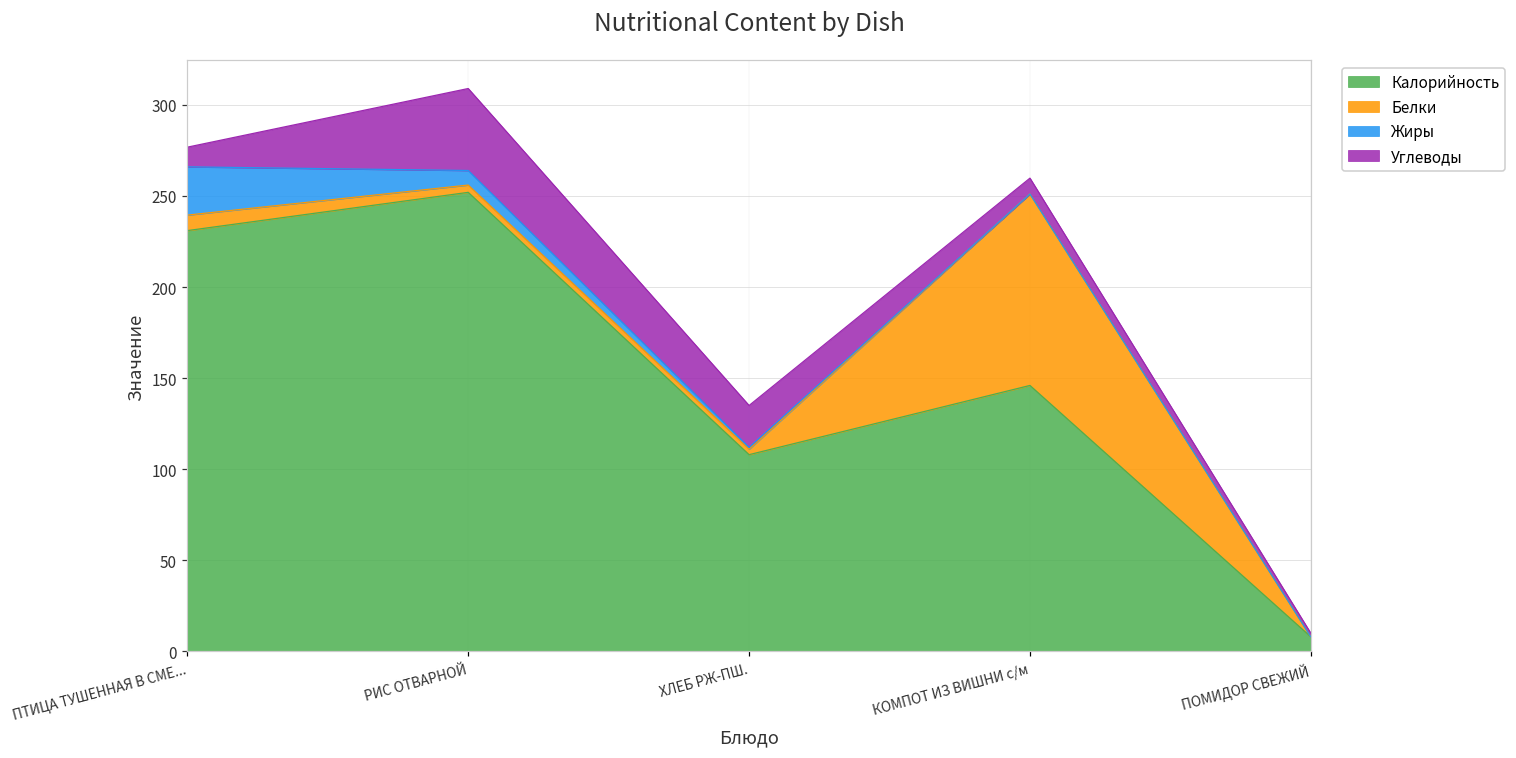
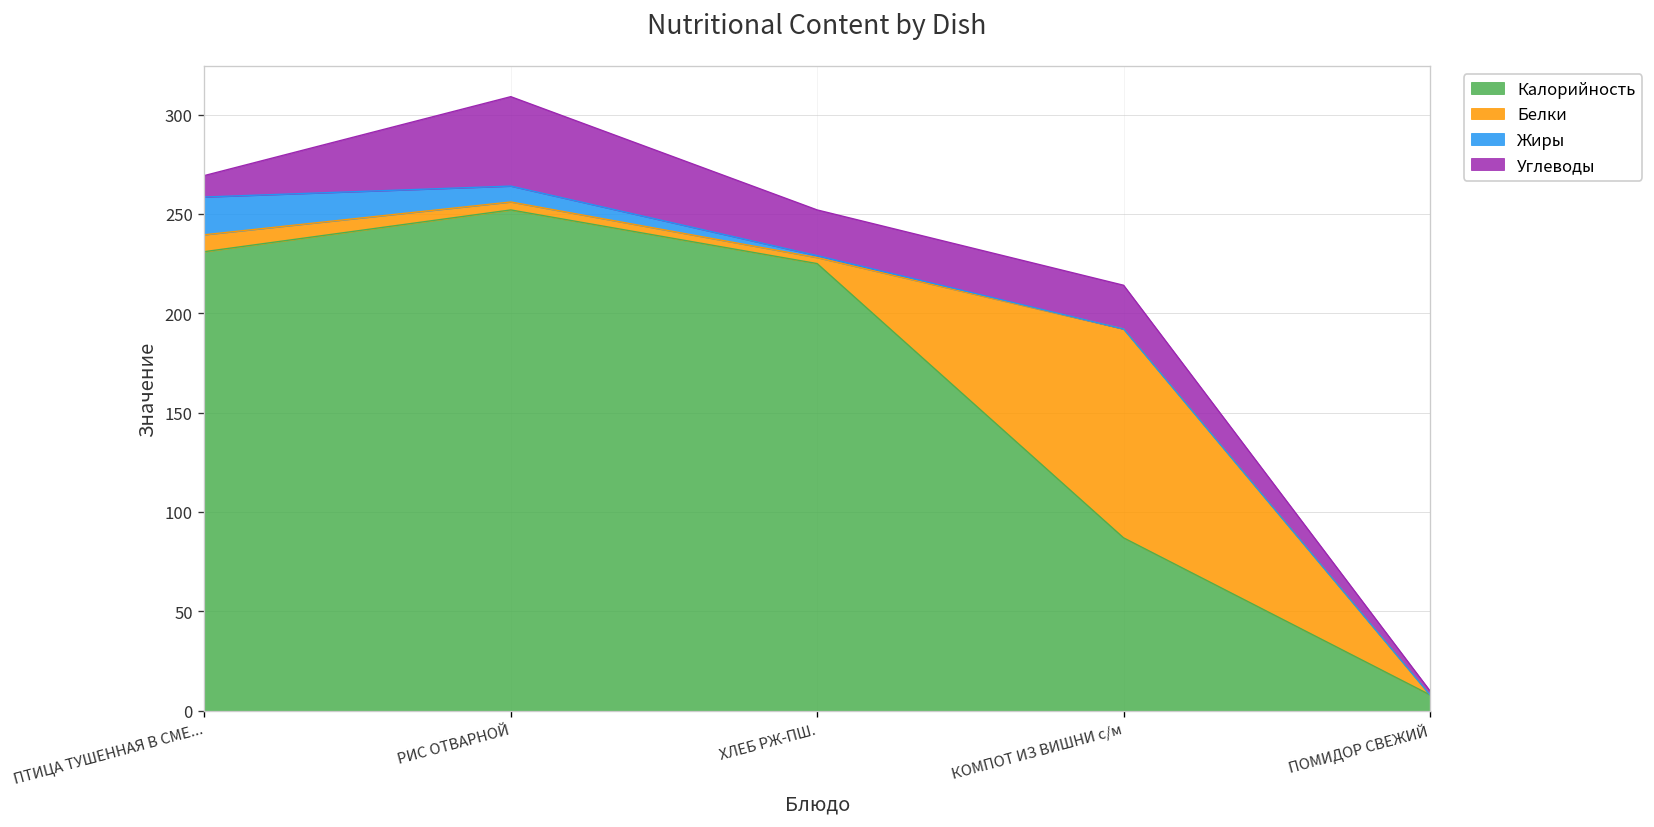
  {
    "Калорийность": {
      "ПТИЦА ТУШЕННАЯ В СМЕ...": 231,
      "РИС ОТВАРНОЙ": 252,
-     "ХЛЕБ РЖ-ПШ.": 108,
-     "КОМПОТ ИЗ ВИШНИ с/м": 146
+     "ХЛЕБ РЖ-ПШ.": 225,
+     "КОМПОТ ИЗ ВИШНИ с/м": 87
    },
    "Белки": {
      "ПТИЦА ТУШЕННАЯ В СМЕ...": 9,
      "РИС ОТВАРНОЙ": 4
    },
    "Жиры": {
-     "ПТИЦА ТУШЕННАЯ В СМЕ...": 27,
+     "ПТИЦА ТУШЕННАЯ В СМЕ...": 19,
      "РИС ОТВАРНОЙ": 8
    },
    "Углеводы": {
      "ПТИЦА ТУШЕННАЯ В СМЕ...": 11,
      "РИС ОТВАРНОЙ": 45,
      "ХЛЕБ РЖ-ПШ.": 23,
-     "КОМПОТ ИЗ ВИШНИ с/м": 9,
+     "КОМПОТ ИЗ ВИШНИ с/м": 22,
      "ПОМИДОР СВЕЖИЙ": 2
    }
  }
